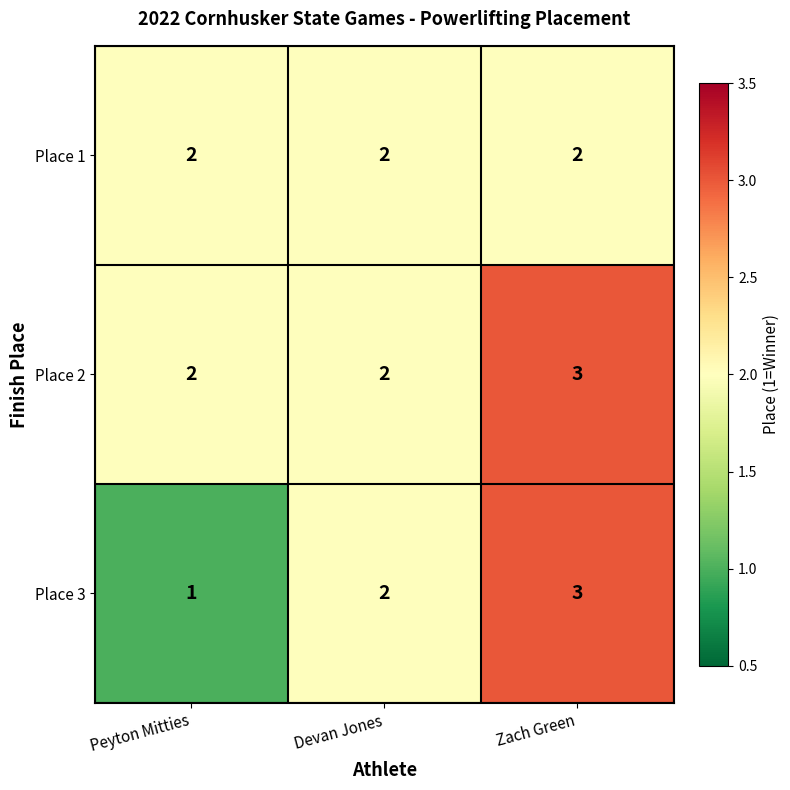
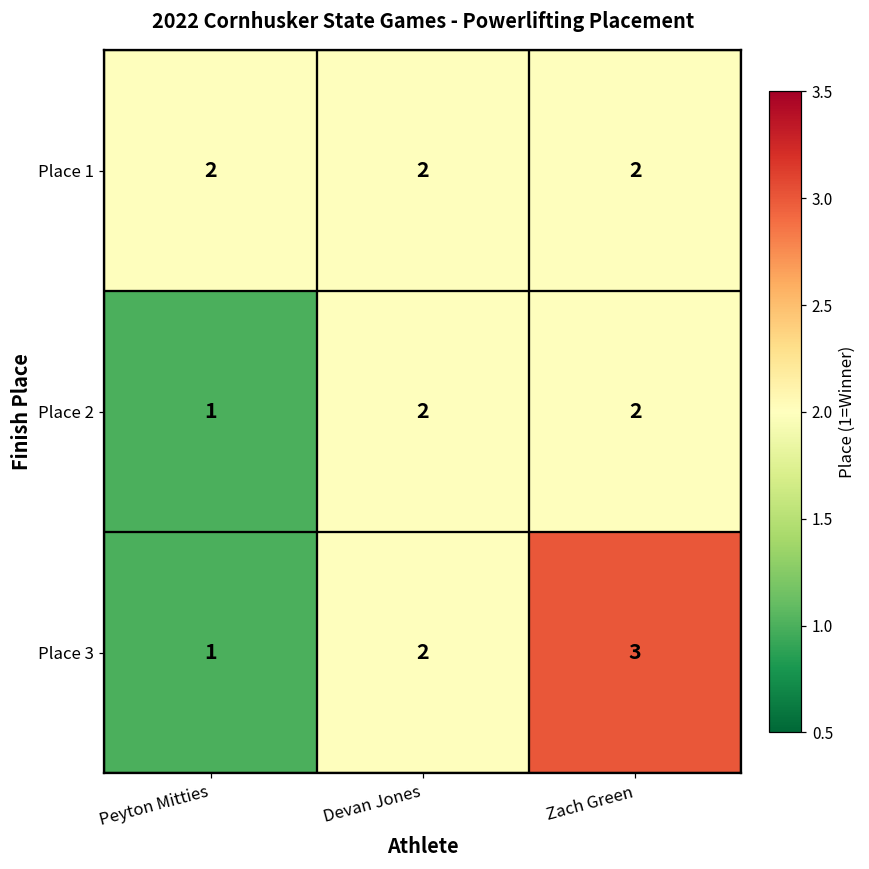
  {
    "Place 1": {
      "Peyton Mitties": 2,
      "Devan Jones": 2,
      "Zach Green": 2
    },
    "Place 2": {
-     "Peyton Mitties": 2,
+     "Peyton Mitties": 1,
      "Devan Jones": 2,
-     "Zach Green": 3
+     "Zach Green": 2
    },
    "Place 3": {
      "Peyton Mitties": 1,
      "Devan Jones": 2,
      "Zach Green": 3
    }
  }
